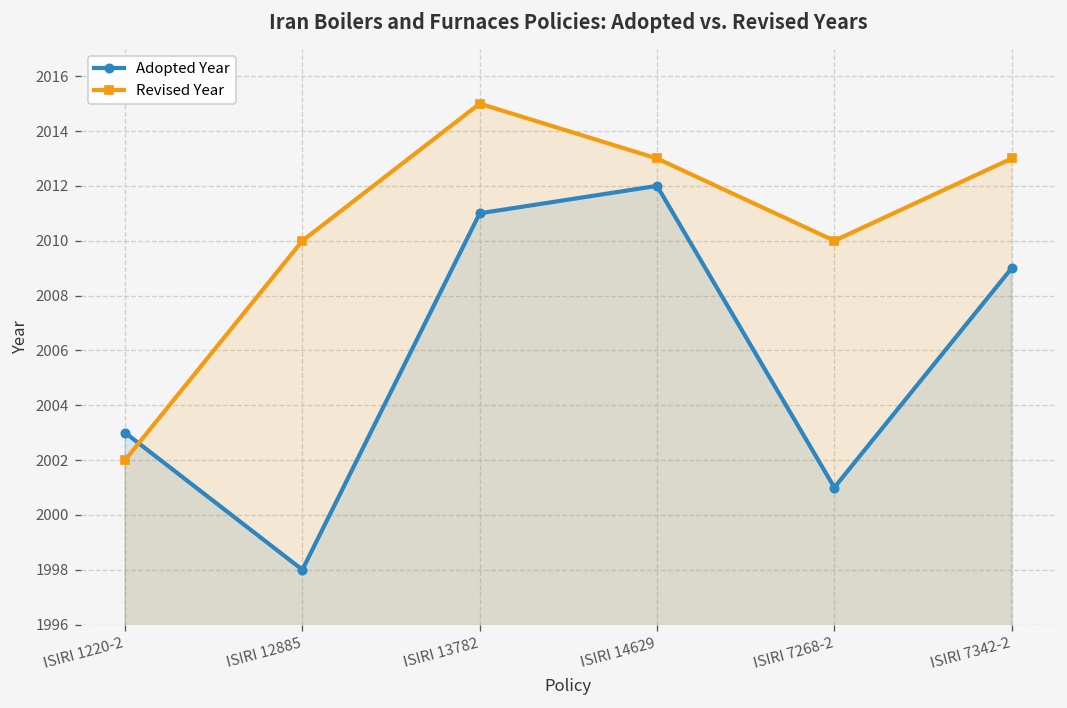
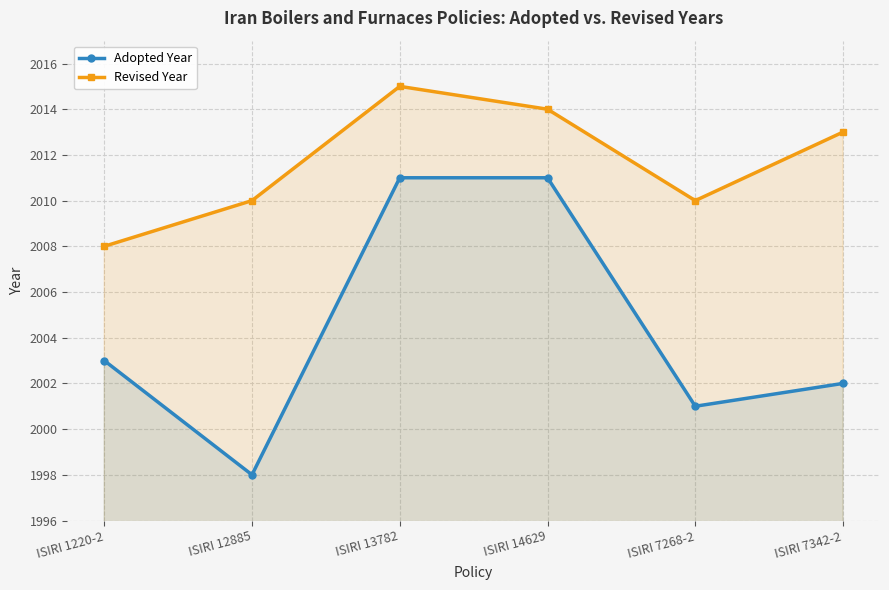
  {
    "Adopted Year": {
      "ISIRI 1220-2": 2003,
      "ISIRI 12885": 1998,
      "ISIRI 13782": 2011,
-     "ISIRI 14629": 2012,
+     "ISIRI 14629": 2011,
      "ISIRI 7268-2": 2001,
-     "ISIRI 7342-2": 2009
+     "ISIRI 7342-2": 2002
    },
    "Revised Year": {
-     "ISIRI 1220-2": 2002,
+     "ISIRI 1220-2": 2008,
      "ISIRI 12885": 2010,
      "ISIRI 13782": 2015,
-     "ISIRI 14629": 2013,
+     "ISIRI 14629": 2014,
      "ISIRI 7268-2": 2010,
      "ISIRI 7342-2": 2013
    }
  }
